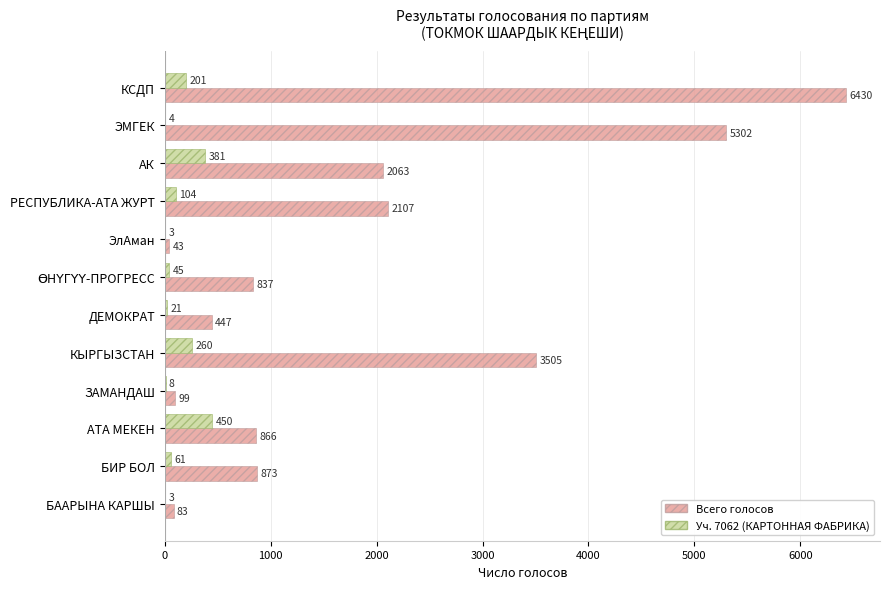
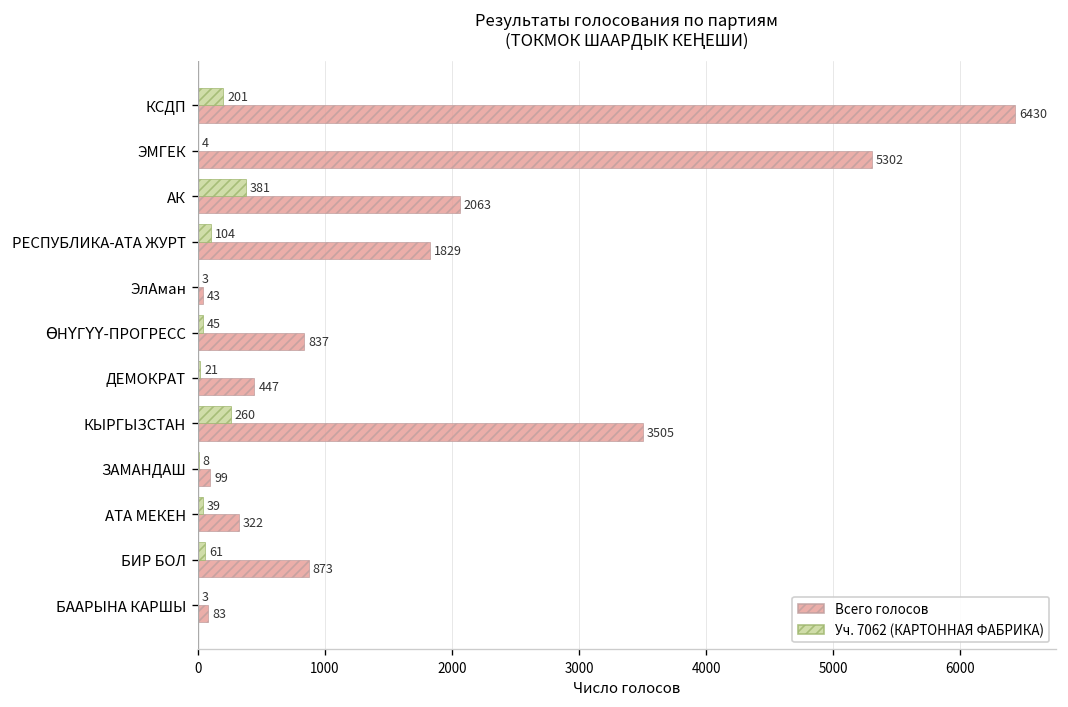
  {
    "Всего голосов": {
      "КСДП": 6430,
      "ЭМГЕК": 5302,
      "АК": 2063,
-     "РЕСПУБЛИКА-АТА ЖУРТ": 2107,
+     "РЕСПУБЛИКА-АТА ЖУРТ": 1829,
      "ЭлАман": 43,
      "ӨНҮГҮҮ-ПРОГРЕСС": 837,
      "ДЕМОКРАТ": 447,
      "КЫРГЫЗСТАН": 3505,
      "ЗАМАНДАШ": 99,
-     "АТА МЕКЕН": 866,
+     "АТА МЕКЕН": 322,
      "БИР БОЛ": 873,
      "БААРЫНА КАРШЫ": 83
    },
    "Уч. 7062 (КАРТОННАЯ ФАБРИКА)": {
      "КСДП": 201,
      "ЭМГЕК": 4,
      "АК": 381,
      "РЕСПУБЛИКА-АТА ЖУРТ": 104,
      "ЭлАман": 3,
      "ӨНҮГҮҮ-ПРОГРЕСС": 45,
      "ДЕМОКРАТ": 21,
      "КЫРГЫЗСТАН": 260,
      "ЗАМАНДАШ": 8,
-     "АТА МЕКЕН": 450,
+     "АТА МЕКЕН": 39,
      "БИР БОЛ": 61,
      "БААРЫНА КАРШЫ": 3
    }
  }
